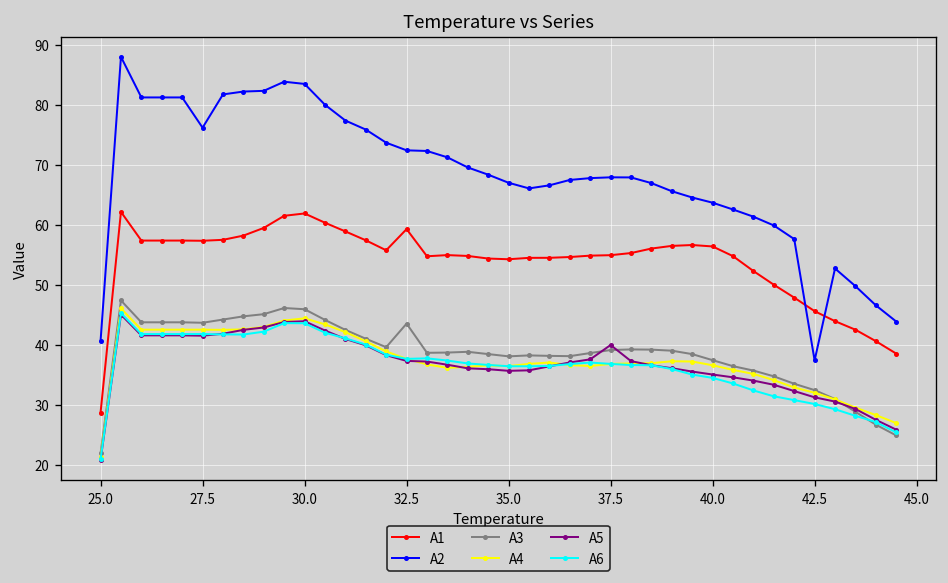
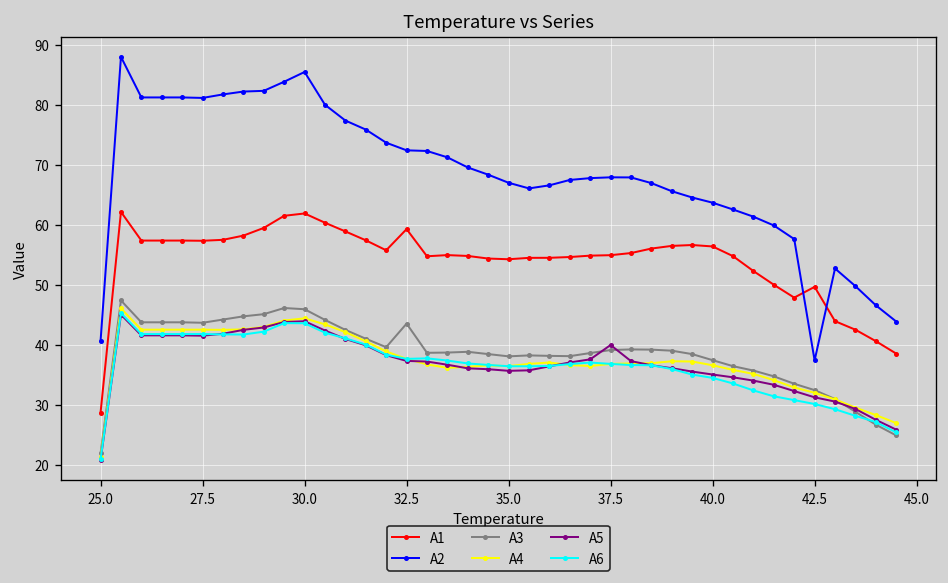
  {
    "A1": {
      "25.0": 29,
      "27.5": 57,
      "30.0": 62,
      "32.5": 59,
      "35.0": 54,
      "37.5": 55,
      "40.0": 56,
-     "42.5": 46
+     "42.5": 50
    },
    "A2": {
      "25.0": 41,
-     "27.5": 76,
-     "30.0": 83,
+     "27.5": 81,
+     "30.0": 85,
      "32.5": 72,
      "35.0": 67,
      "37.5": 68,
      "40.0": 64,
      "42.5": 37
    },
    "A3": {
      "25.0": 22,
      "27.5": 44,
      "30.0": 46,
      "32.5": 44,
      "35.0": 38,
      "37.5": 39,
      "40.0": 37
    },
    "A4": {
      "27.5": 43,
      "40.0": 37
    },
    "A5": {
      "35.0": 36,
      "37.5": 40,
      "40.0": 35,
      "42.5": 31
    },
    "A6": {
      "40.0": 34,
      "42.5": 30
    }
  }
